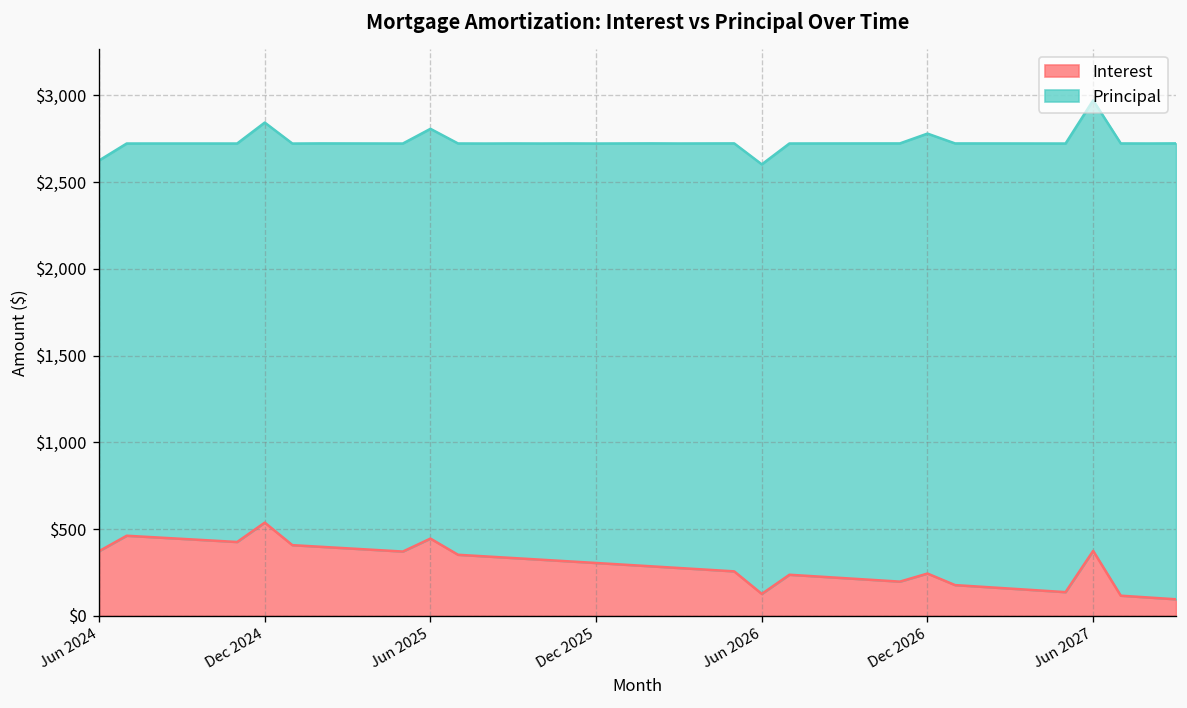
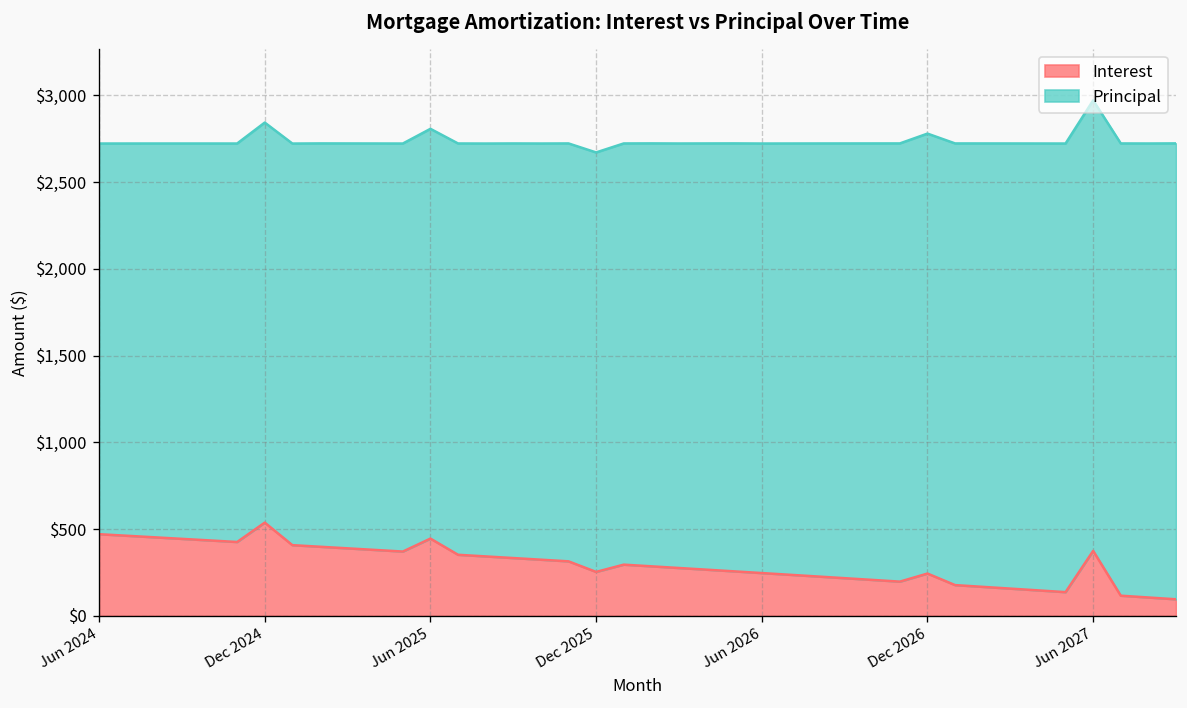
  {
    "Interest": {
-     "Jun 2024": "$370",
+     "Jun 2024": "$470",
      "Dec 2024": "$540",
      "Jun 2025": "$440",
-     "Dec 2025": "$300",
-     "Jun 2026": "$130",
+     "Dec 2025": "$250",
+     "Jun 2026": "$250",
      "Dec 2026": "$240",
      "Jun 2027": "$370"
    },
    "Principal": {
      "Jun 2024": "$2,250",
      "Dec 2024": "$2,310",
      "Jun 2025": "$2,360",
      "Dec 2025": "$2,420",
      "Jun 2026": "$2,480",
      "Dec 2026": "$2,540"
    }
  }
